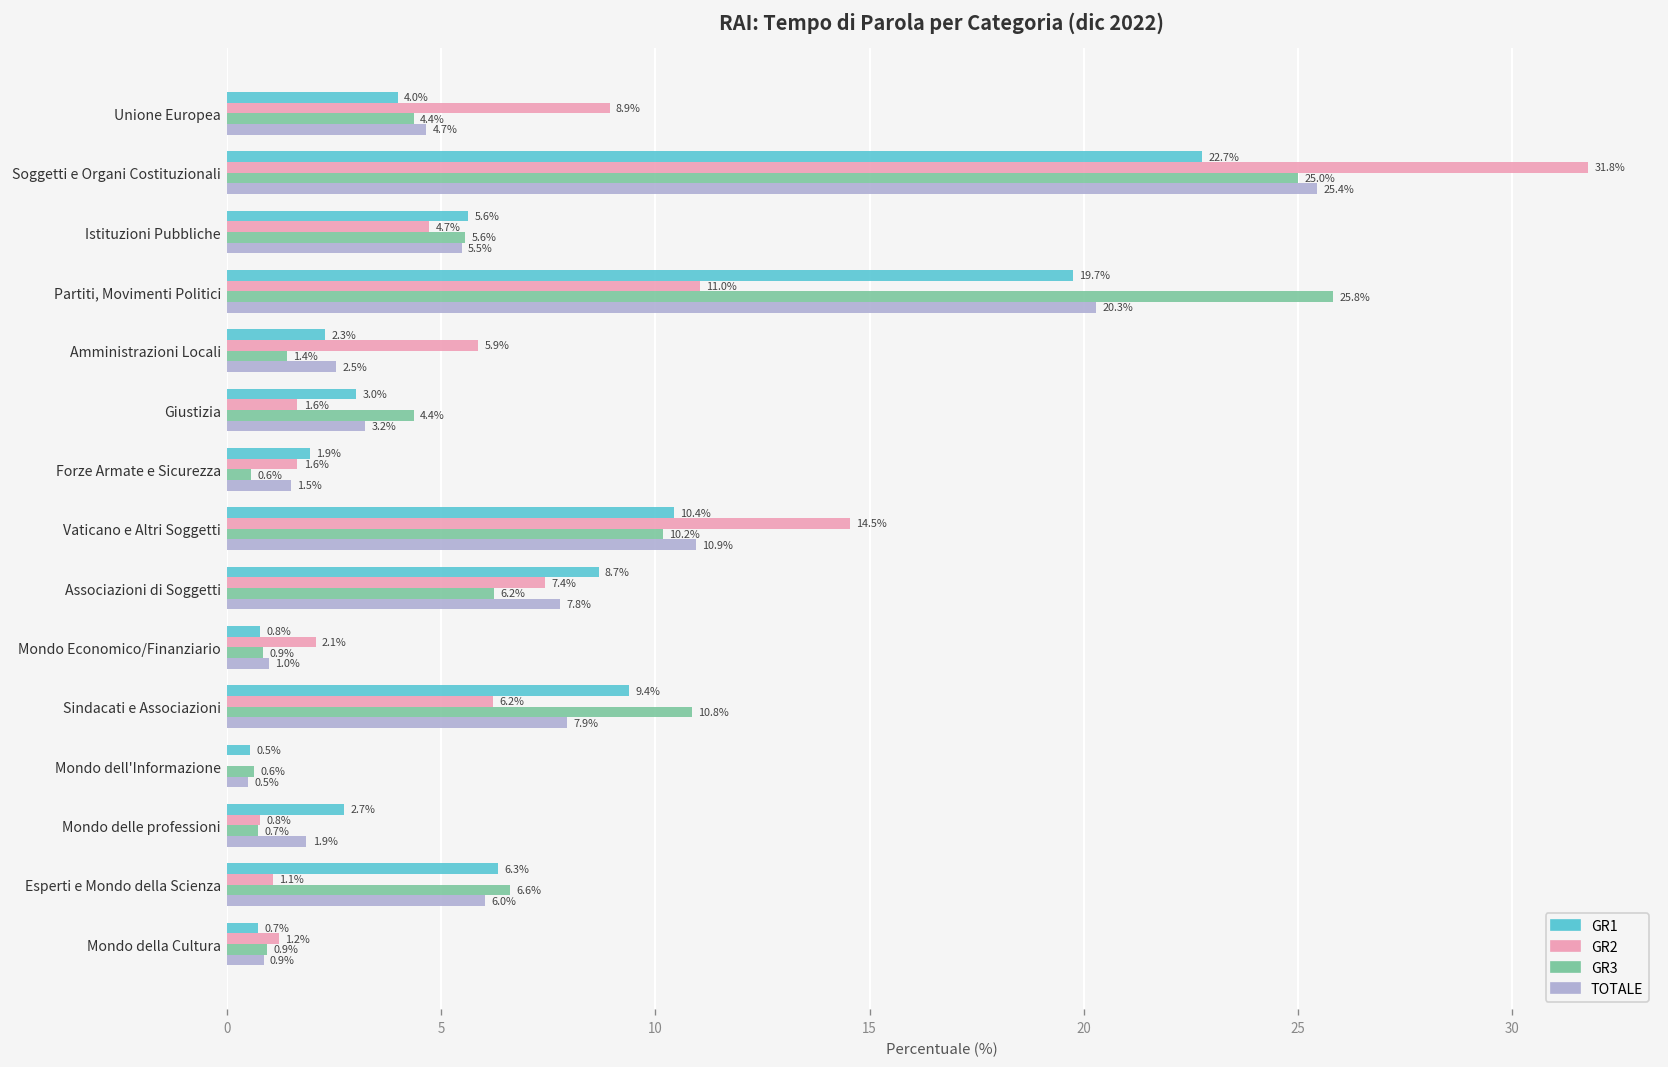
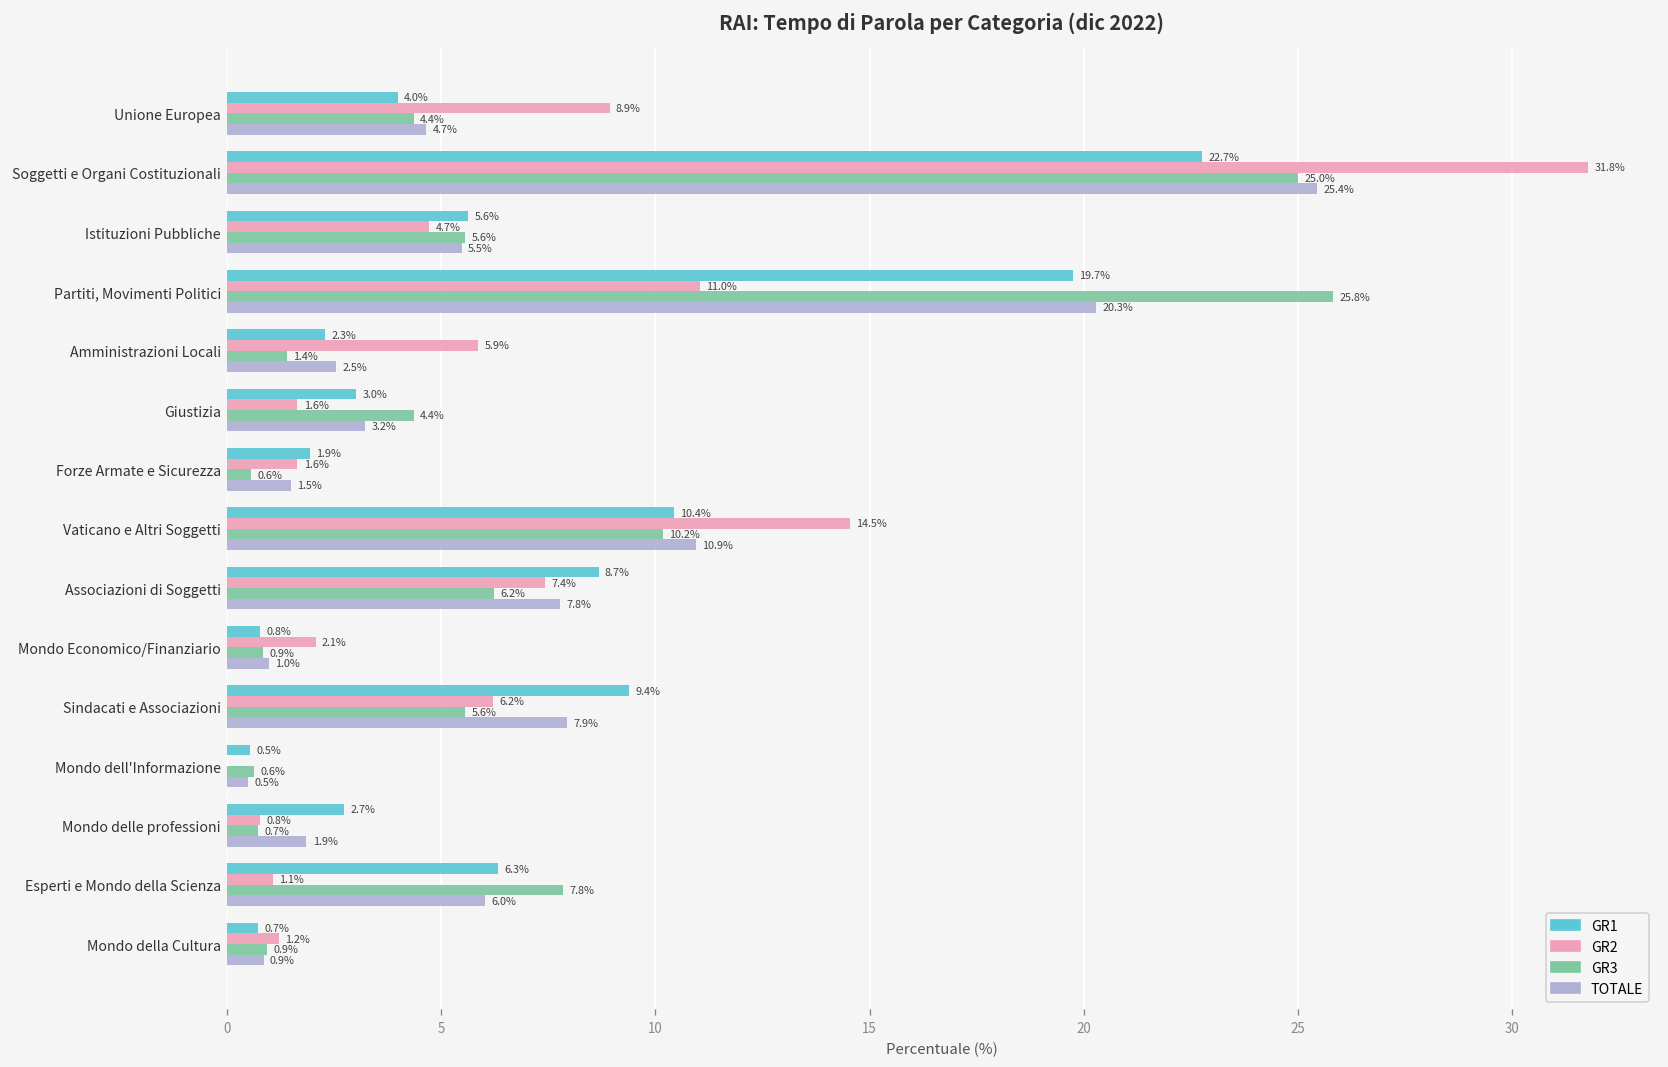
  {
    "GR1": {
      "Unione Europea": "4.0%",
      "Soggetti e Organi Costituzionali": "22.7%",
      "Istituzioni Pubbliche": "5.6%",
      "Partiti, Movimenti Politici": "19.7%",
      "Amministrazioni Locali": "2.3%",
      "Giustizia": "3.0%",
      "Forze Armate e Sicurezza": "1.9%",
      "Vaticano e Altri Soggetti": "10.4%",
      "Associazioni di Soggetti": "8.7%",
      "Mondo Economico/Finanziario": "0.8%",
      "Sindacati e Associazioni": "9.4%",
      "Mondo dell'Informazione": "0.5%",
      "Mondo delle professioni": "2.7%",
      "Esperti e Mondo della Scienza": "6.3%",
      "Mondo della Cultura": "0.7%"
    },
    "GR2": {
      "Unione Europea": "8.9%",
      "Soggetti e Organi Costituzionali": "31.8%",
      "Istituzioni Pubbliche": "4.7%",
      "Partiti, Movimenti Politici": "11.0%",
      "Amministrazioni Locali": "5.9%",
      "Giustizia": "1.6%",
      "Forze Armate e Sicurezza": "1.6%",
      "Vaticano e Altri Soggetti": "14.5%",
      "Associazioni di Soggetti": "7.4%",
      "Mondo Economico/Finanziario": "2.1%",
      "Sindacati e Associazioni": "6.2%",
      "Mondo delle professioni": "0.8%",
      "Esperti e Mondo della Scienza": "1.1%",
      "Mondo della Cultura": "1.2%"
    },
    "GR3": {
      "Unione Europea": "4.4%",
      "Soggetti e Organi Costituzionali": "25.0%",
      "Istituzioni Pubbliche": "5.6%",
      "Partiti, Movimenti Politici": "25.8%",
      "Amministrazioni Locali": "1.4%",
      "Giustizia": "4.4%",
      "Forze Armate e Sicurezza": "0.6%",
      "Vaticano e Altri Soggetti": "10.2%",
      "Associazioni di Soggetti": "6.2%",
      "Mondo Economico/Finanziario": "0.9%",
-     "Sindacati e Associazioni": "10.8%",
+     "Sindacati e Associazioni": "5.6%",
      "Mondo dell'Informazione": "0.6%",
      "Mondo delle professioni": "0.7%",
-     "Esperti e Mondo della Scienza": "6.6%",
+     "Esperti e Mondo della Scienza": "7.8%",
      "Mondo della Cultura": "0.9%"
    },
    "TOTALE": {
      "Unione Europea": "4.7%",
      "Soggetti e Organi Costituzionali": "25.4%",
      "Istituzioni Pubbliche": "5.5%",
      "Partiti, Movimenti Politici": "20.3%",
      "Amministrazioni Locali": "2.5%",
      "Giustizia": "3.2%",
      "Forze Armate e Sicurezza": "1.5%",
      "Vaticano e Altri Soggetti": "10.9%",
      "Associazioni di Soggetti": "7.8%",
      "Mondo Economico/Finanziario": "1.0%",
      "Sindacati e Associazioni": "7.9%",
      "Mondo dell'Informazione": "0.5%",
      "Mondo delle professioni": "1.9%",
      "Esperti e Mondo della Scienza": "6.0%",
      "Mondo della Cultura": "0.9%"
    }
  }
